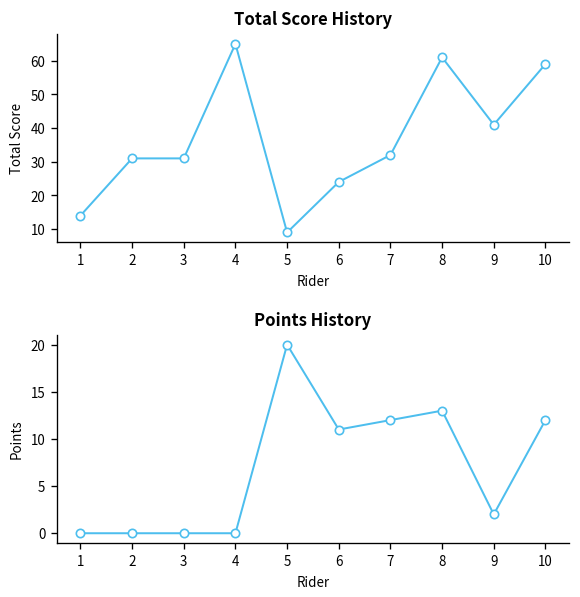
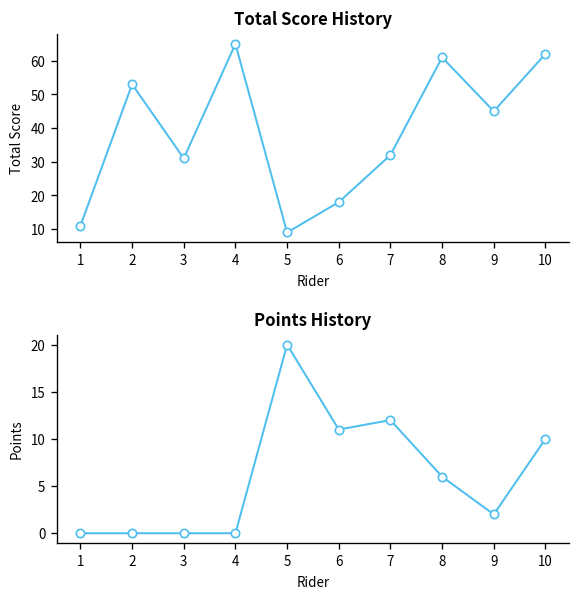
  {
    "Total Score History": {
-     "1": 14,
-     "2": 31,
+     "1": 11,
+     "2": 53,
      "3": 31,
      "4": 65,
      "5": 9,
-     "6": 24,
+     "6": 18,
      "7": 32,
      "8": 61,
-     "9": 41,
-     "10": 59
+     "9": 45,
+     "10": 62
    },
    "Points History": {
      "1": 0,
      "2": 0,
      "3": 0,
      "4": 0,
      "5": 20,
      "6": 11,
      "7": 12,
-     "8": 13,
+     "8": 6,
      "9": 2,
-     "10": 12
+     "10": 10
    }
  }
